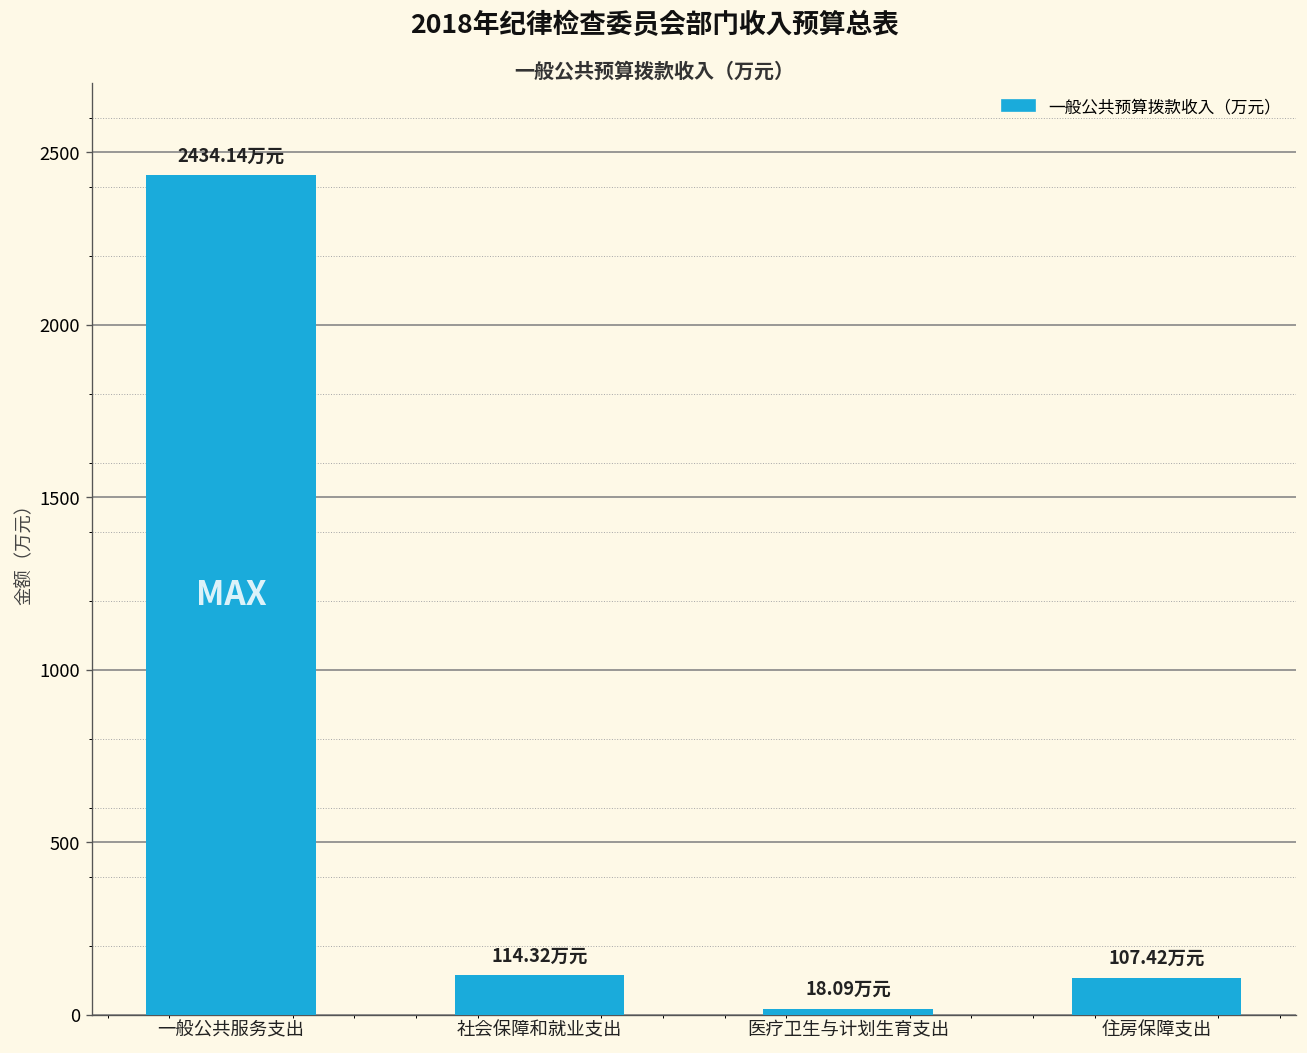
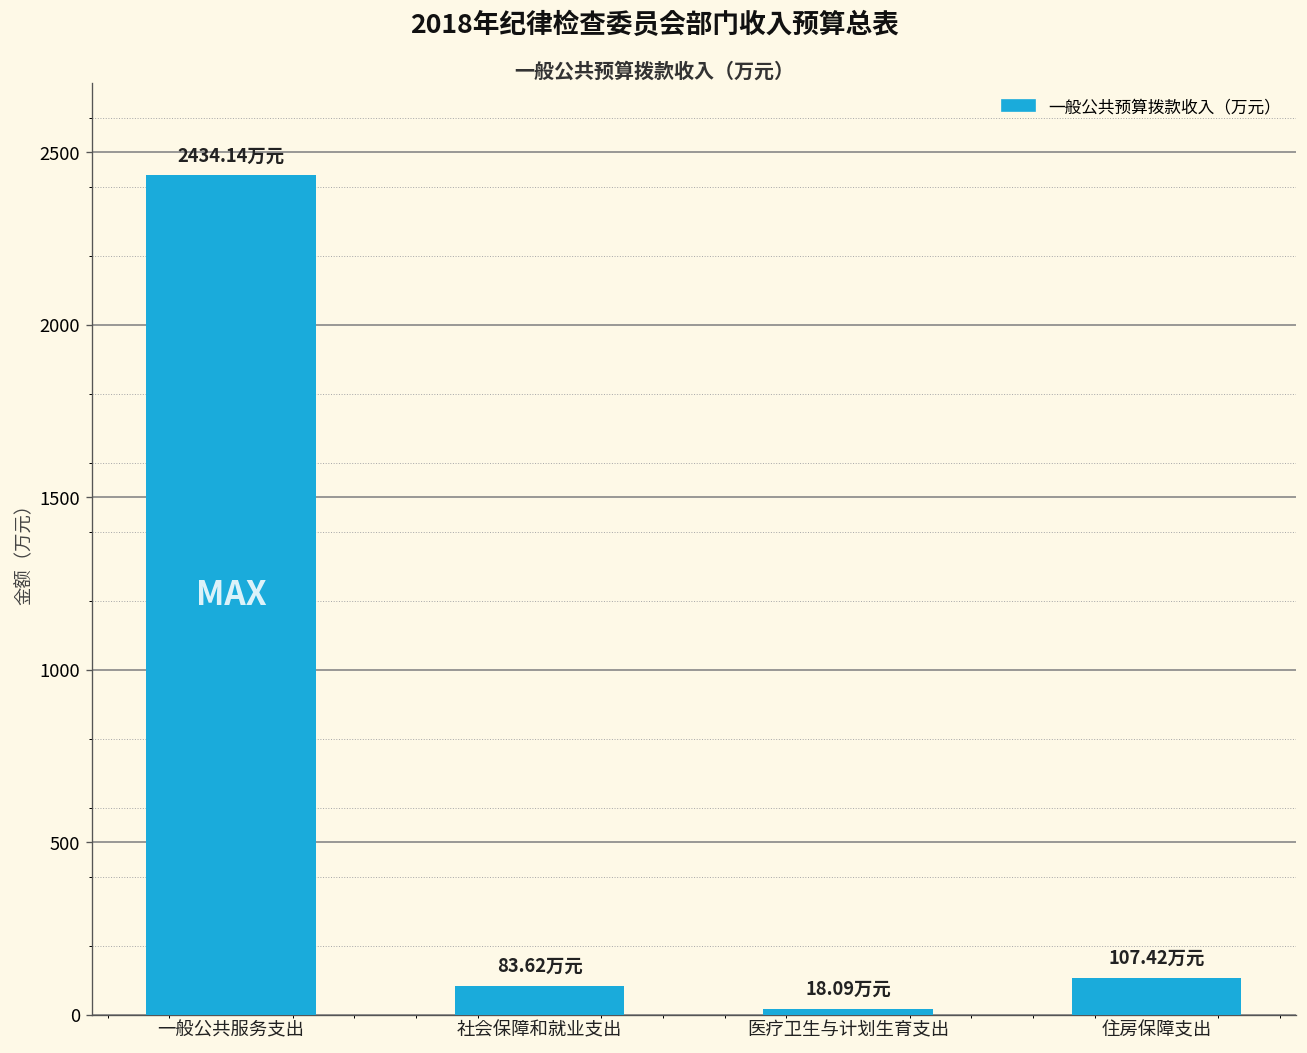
  {
    "一般公共服务支出": 2434.14,
-   "社会保障和就业支出": 114.32,
+   "社会保障和就业支出": 83.62,
    "医疗卫生与计划生育支出": 18.09,
    "住房保障支出": 107.42
  }
